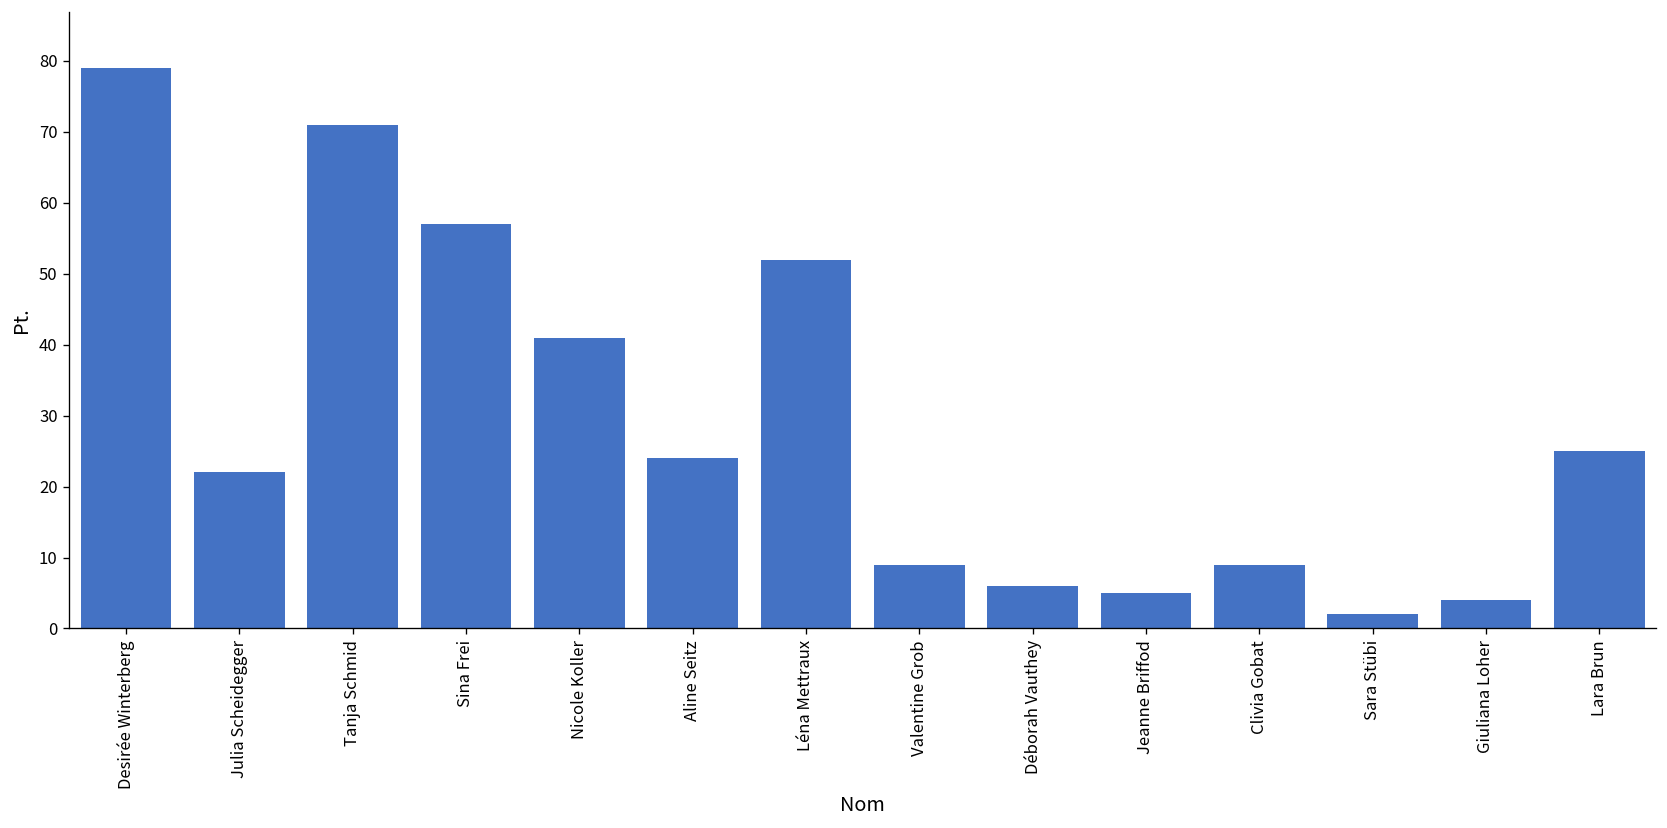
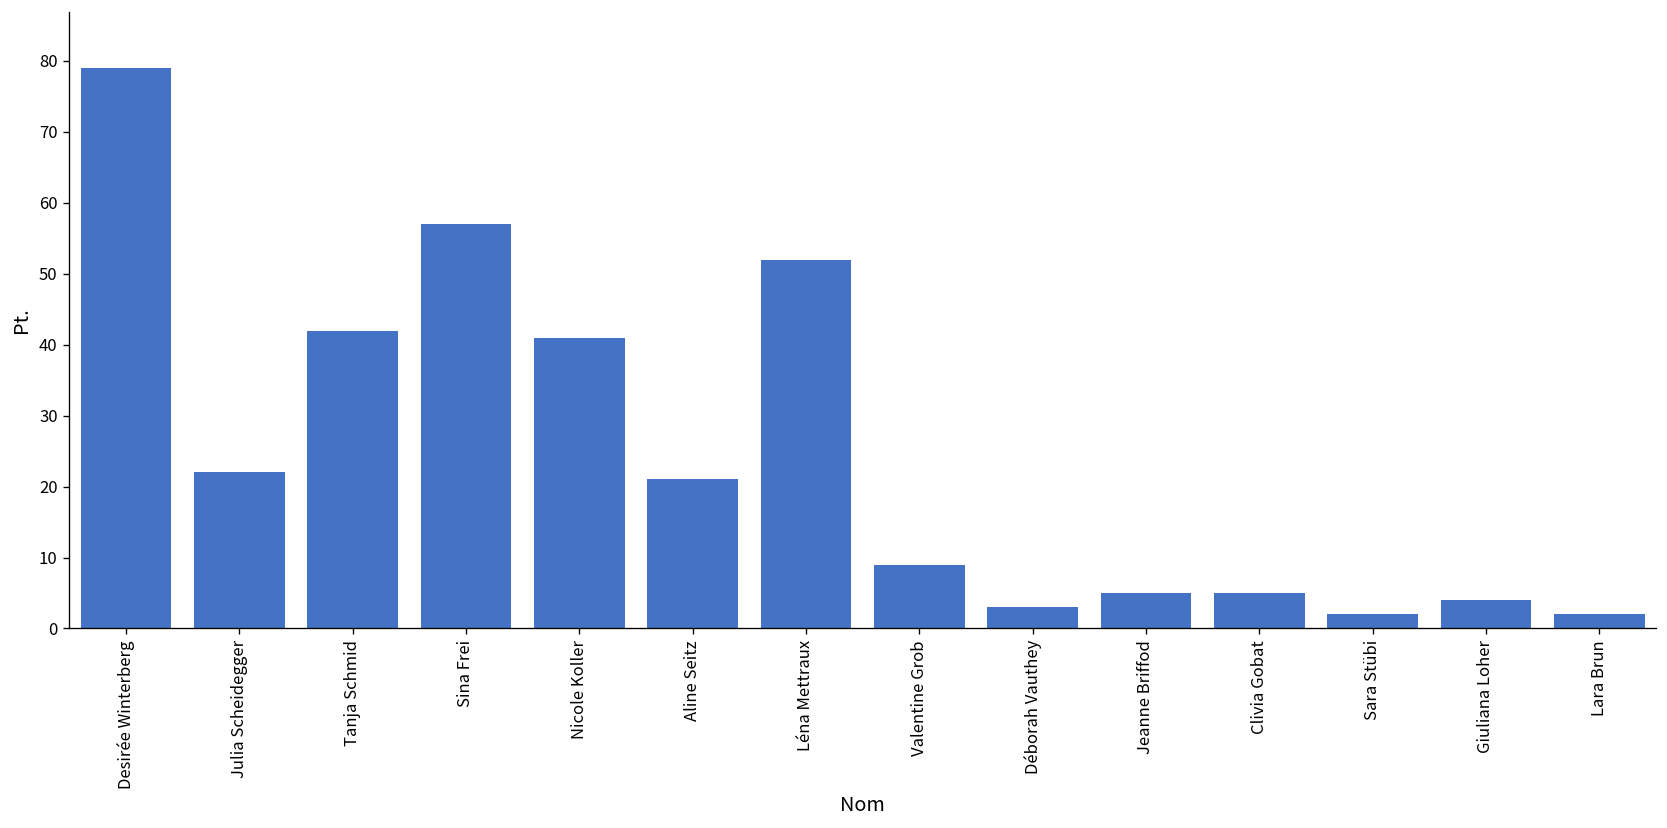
  {
    "Desirée Winterberg": 79,
    "Julia Scheidegger": 22,
-   "Tanja Schmid": 71,
+   "Tanja Schmid": 42,
    "Sina Frei": 57,
    "Nicole Koller": 41,
-   "Aline Seitz": 24,
+   "Aline Seitz": 21,
    "Léna Mettraux": 52,
    "Valentine Grob": 9,
-   "Déborah Vauthey": 6,
+   "Déborah Vauthey": 3,
    "Jeanne Briffod": 5,
-   "Clivia Gobat": 9,
+   "Clivia Gobat": 5,
    "Sara Stübi": 2,
    "Giuliana Loher": 4,
-   "Lara Brun": 25
+   "Lara Brun": 2
  }
